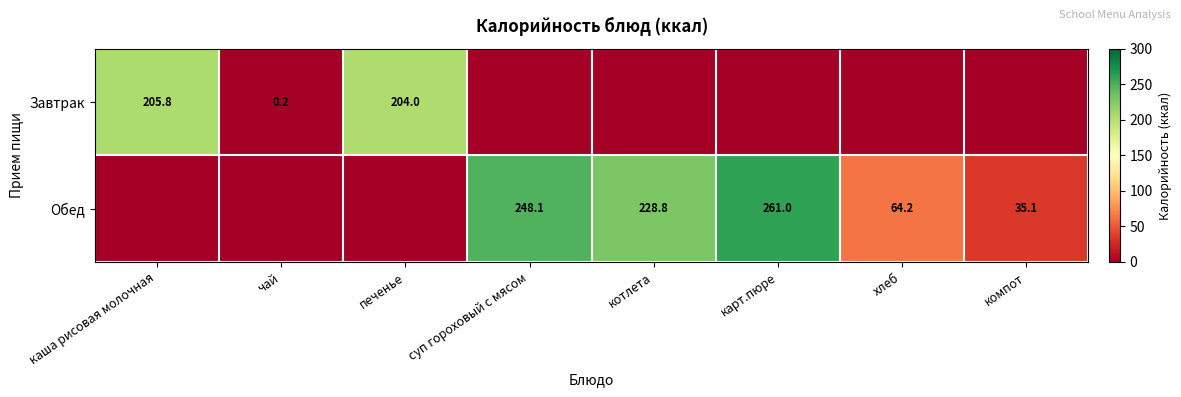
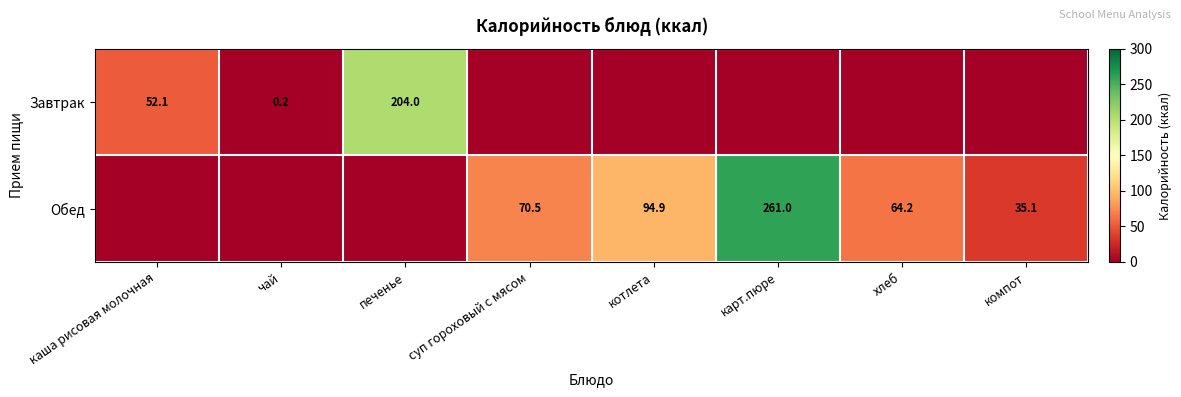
  {
    "Завтрак": {
-     "каша рисовая молочная": 205.8,
+     "каша рисовая молочная": 52.1,
      "чай": 0.2,
      "печенье": 204.0
    },
    "Обед": {
-     "суп гороховый с мясом": 248.1,
-     "котлета": 228.8,
+     "суп гороховый с мясом": 70.5,
+     "котлета": 94.9,
      "карт.пюре": 261.0,
      "хлеб": 64.2,
      "компот": 35.1
    }
  }
